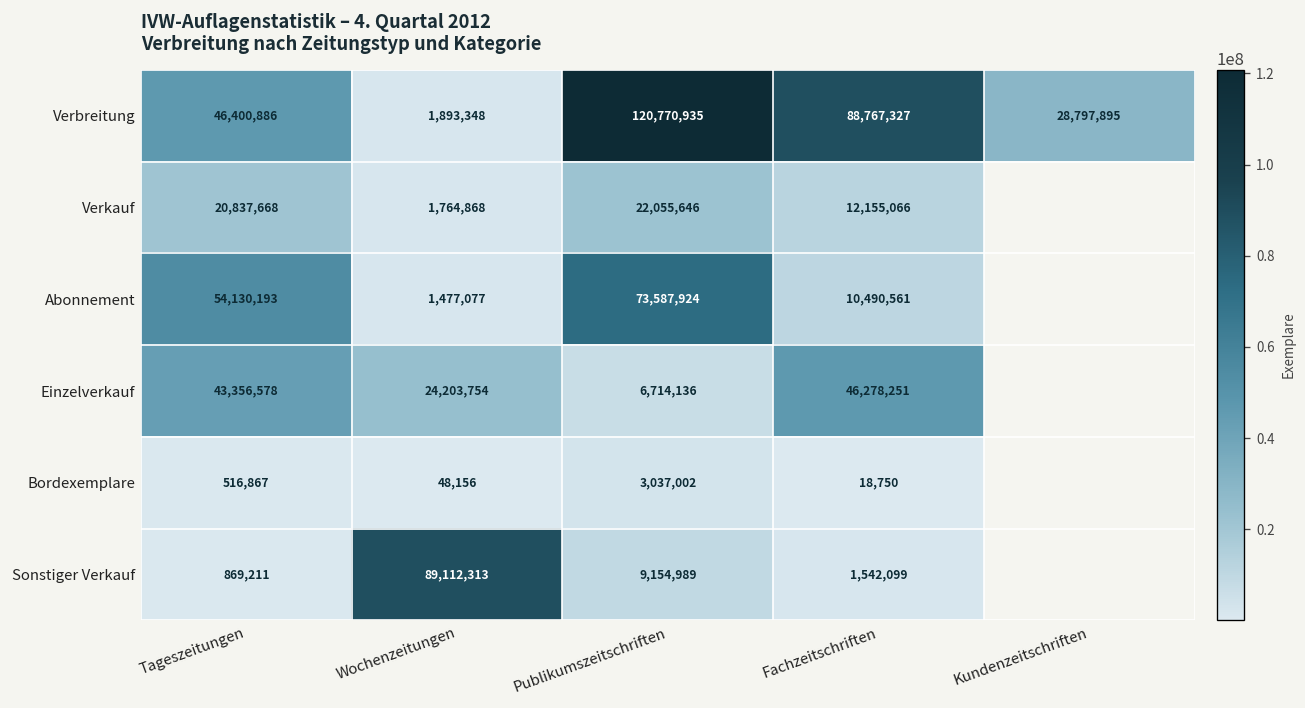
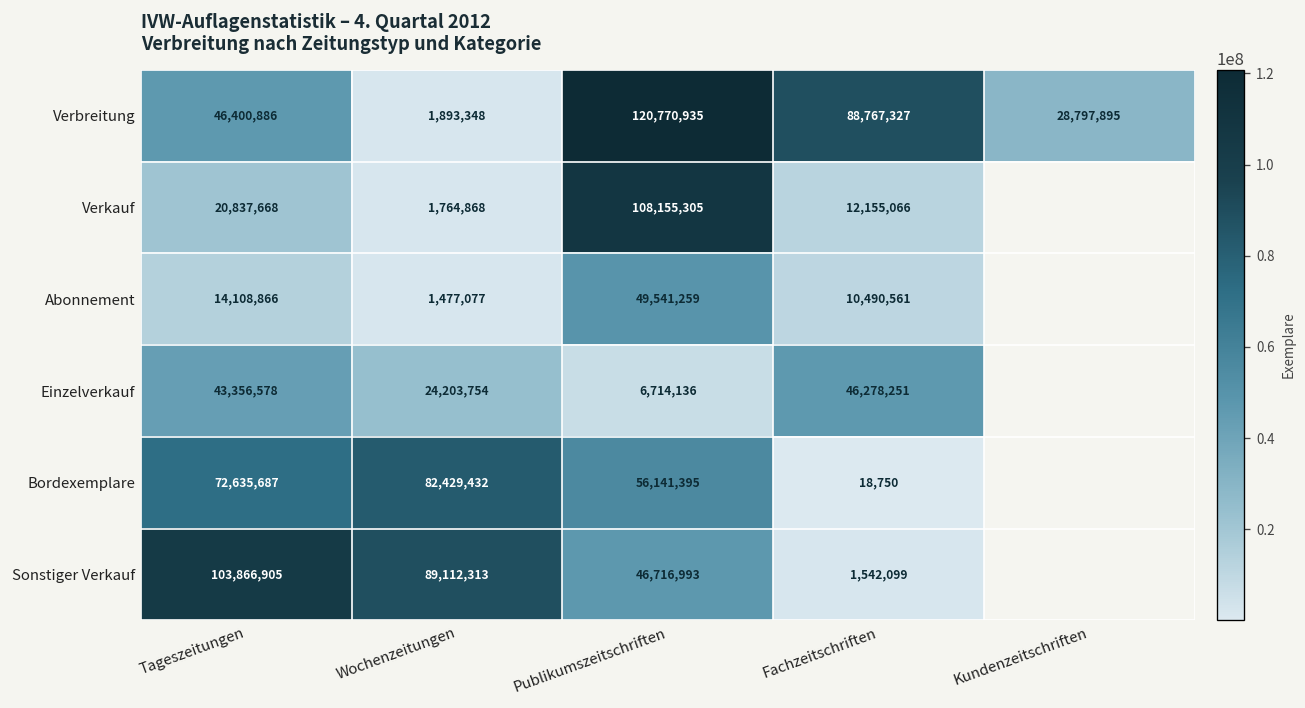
  {
    "Verbreitung": {
      "Tageszeitungen": "46,400,886",
      "Wochenzeitungen": "1,893,348",
      "Publikumszeitschriften": "120,770,935",
      "Fachzeitschriften": "88,767,327",
      "Kundenzeitschriften": "28,797,895"
    },
    "Verkauf": {
      "Tageszeitungen": "20,837,668",
      "Wochenzeitungen": "1,764,868",
-     "Publikumszeitschriften": "22,055,646",
+     "Publikumszeitschriften": "108,155,305",
      "Fachzeitschriften": "12,155,066"
    },
    "Abonnement": {
-     "Tageszeitungen": "54,130,193",
+     "Tageszeitungen": "14,108,866",
      "Wochenzeitungen": "1,477,077",
-     "Publikumszeitschriften": "73,587,924",
+     "Publikumszeitschriften": "49,541,259",
      "Fachzeitschriften": "10,490,561"
    },
    "Einzelverkauf": {
      "Tageszeitungen": "43,356,578",
      "Wochenzeitungen": "24,203,754",
      "Publikumszeitschriften": "6,714,136",
      "Fachzeitschriften": "46,278,251"
    },
    "Bordexemplare": {
-     "Tageszeitungen": "516,867",
-     "Wochenzeitungen": "48,156",
-     "Publikumszeitschriften": "3,037,002",
+     "Tageszeitungen": "72,635,687",
+     "Wochenzeitungen": "82,429,432",
+     "Publikumszeitschriften": "56,141,395",
      "Fachzeitschriften": "18,750"
    },
    "Sonstiger Verkauf": {
-     "Tageszeitungen": "869,211",
+     "Tageszeitungen": "103,866,905",
      "Wochenzeitungen": "89,112,313",
-     "Publikumszeitschriften": "9,154,989",
+     "Publikumszeitschriften": "46,716,993",
      "Fachzeitschriften": "1,542,099"
    }
  }
